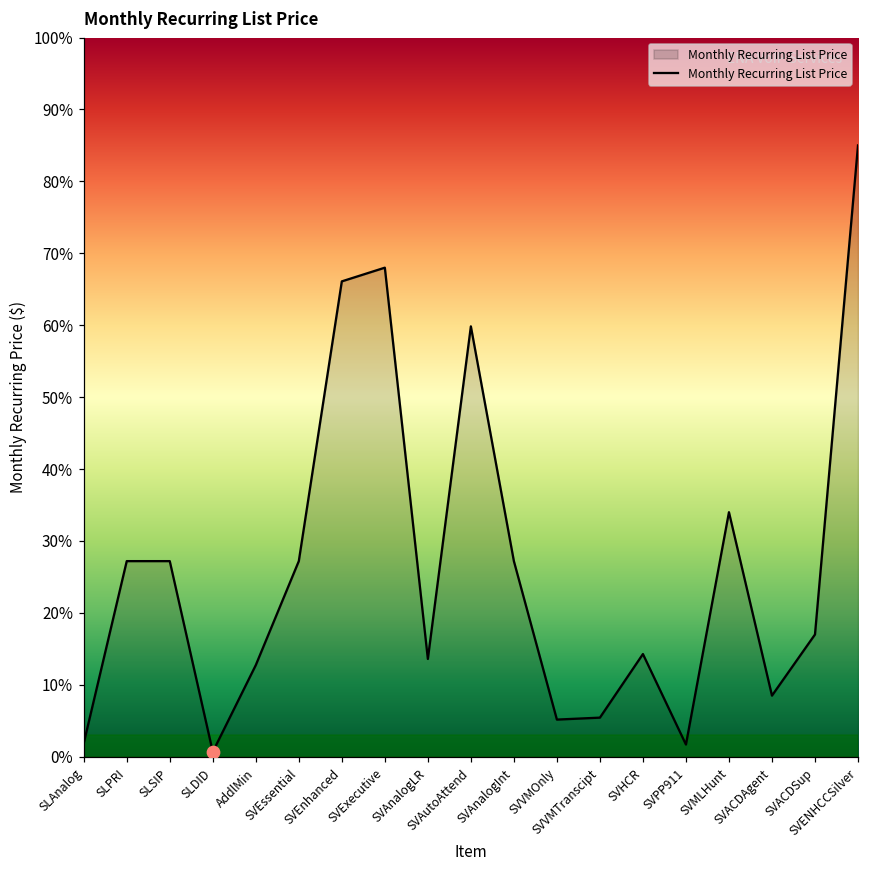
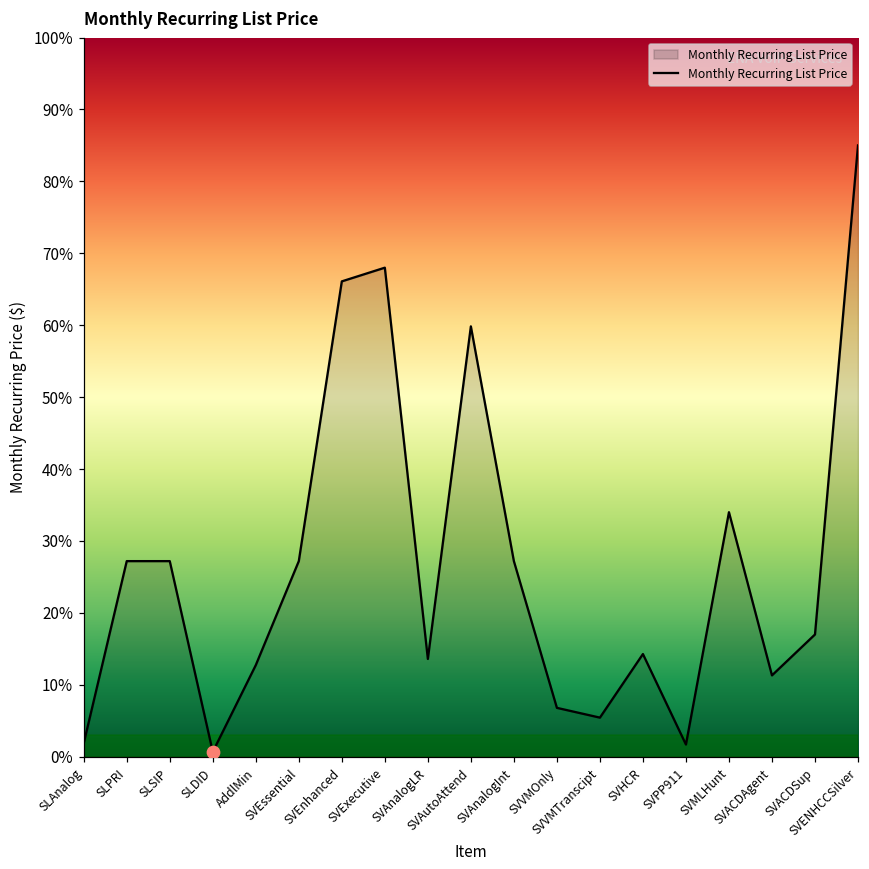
  {
    "Monthly Recurring List Price": {
      "SLPRI": "27%",
      "SLSIP": "27%",
      "AddlMin": "13%",
      "SVEssential": "27%",
      "SVEnhanced": "66%",
      "SVExecutive": "68%",
      "SVAnalogLR": "14%",
      "SVAutoAttend": "60%",
      "SVAnalogInt": "27%",
-     "SVVMOnly": "5%",
+     "SVVMOnly": "7%",
      "SVVMTranscipt": "5%",
      "SVHCR": "14%",
      "SVMLHunt": "34%",
-     "SVACDAgent": "9%",
+     "SVACDAgent": "11%",
      "SVACDSup": "17%",
      "SVENHCCSilver": "85%"
    }
  }
